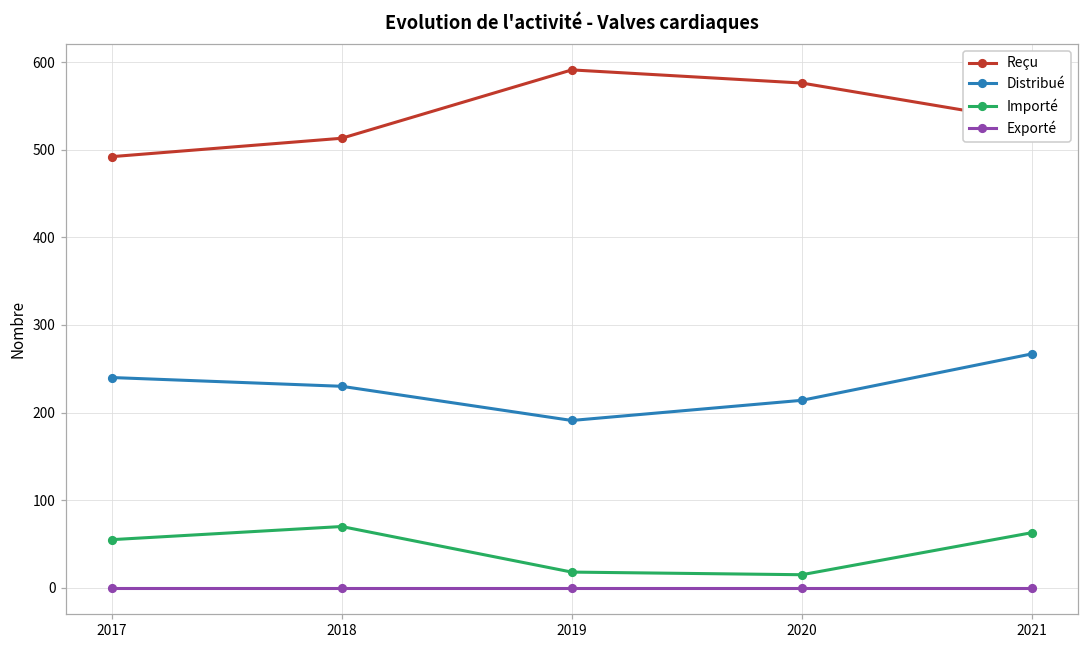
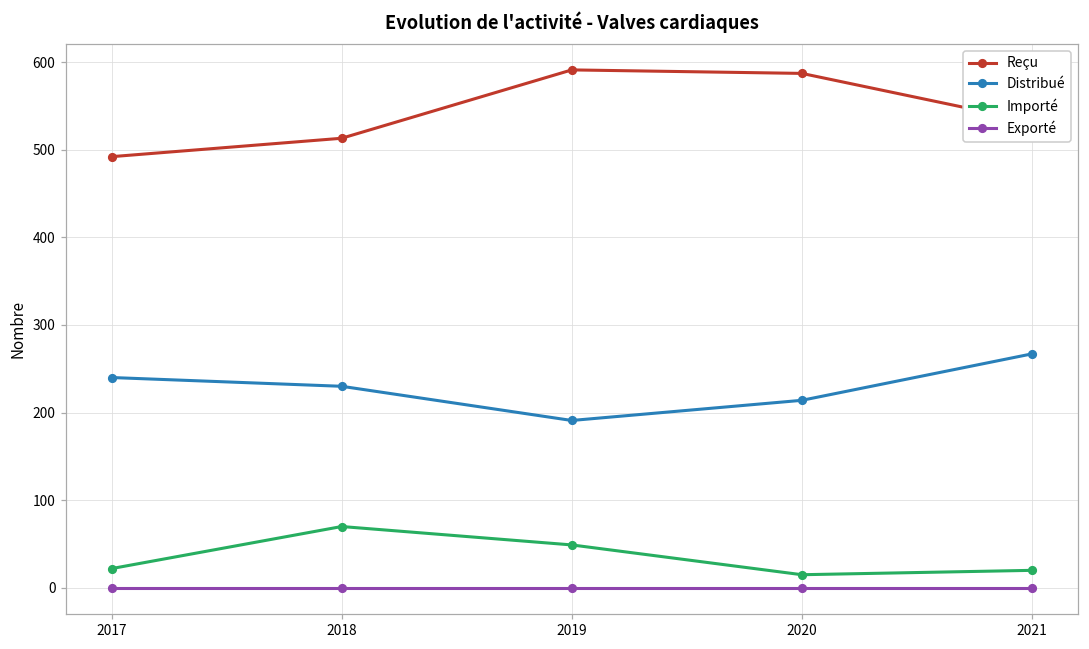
  {
    "Reçu": {
      "2017": 490,
      "2018": 510,
      "2019": 590,
-     "2020": 580
+     "2020": 590
    },
    "Distribué": {
      "2017": 240,
      "2018": 230,
      "2019": 190,
      "2020": 210,
      "2021": 270
    },
    "Importé": {
-     "2017": 60,
+     "2017": 20,
      "2018": 70,
-     "2019": 20,
+     "2019": 50,
      "2020": 20,
-     "2021": 60
+     "2021": 20
    },
    "Exporté": {
      "2017": 0,
      "2018": 0,
      "2019": 0,
      "2020": 0,
      "2021": 0
    }
  }
